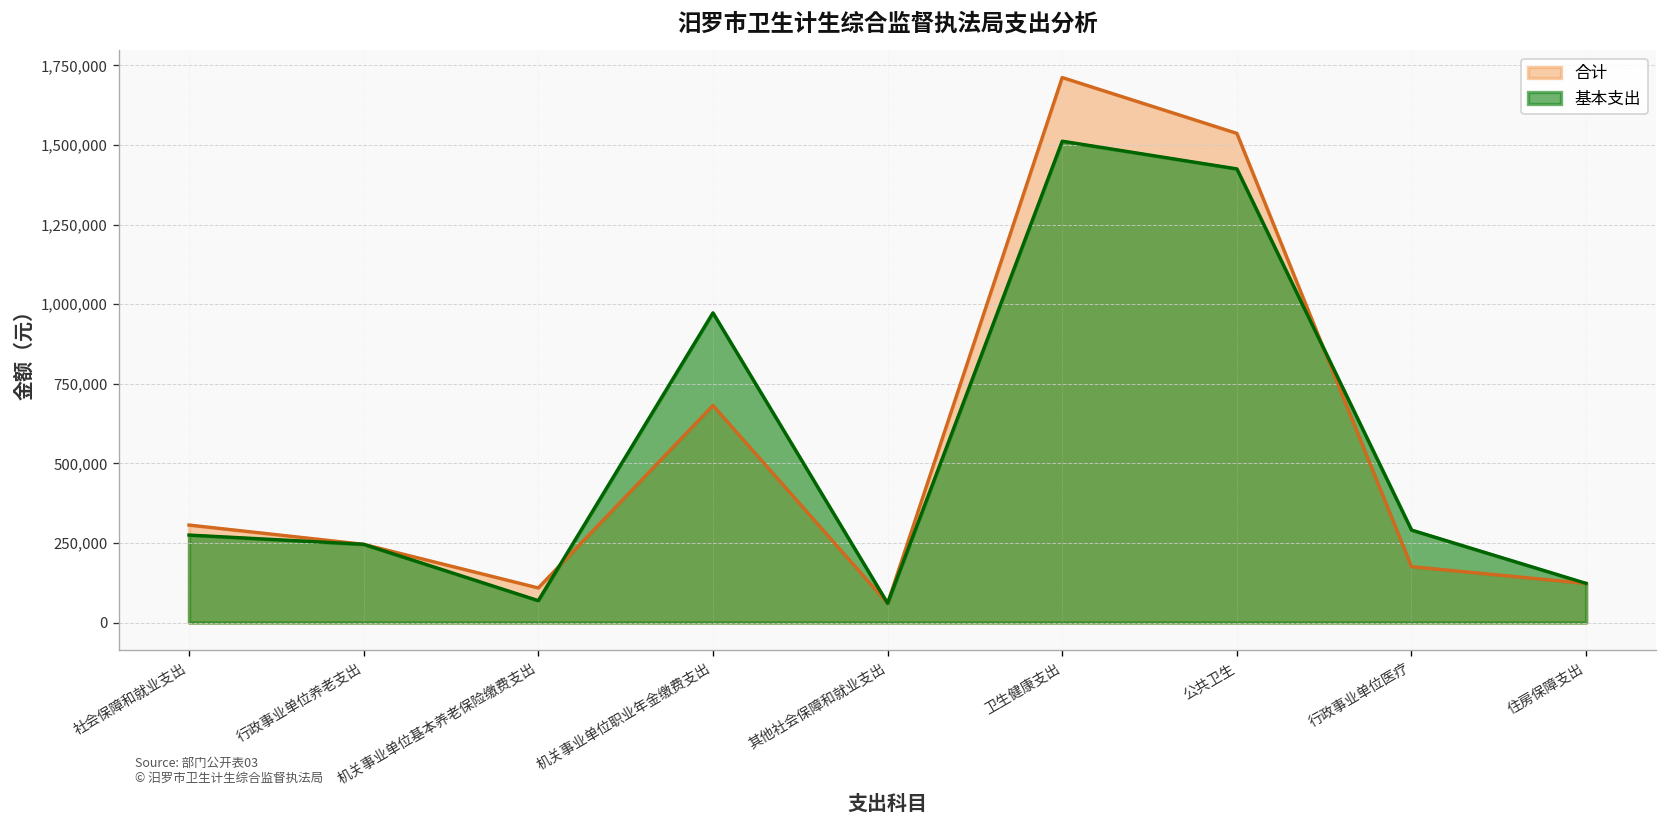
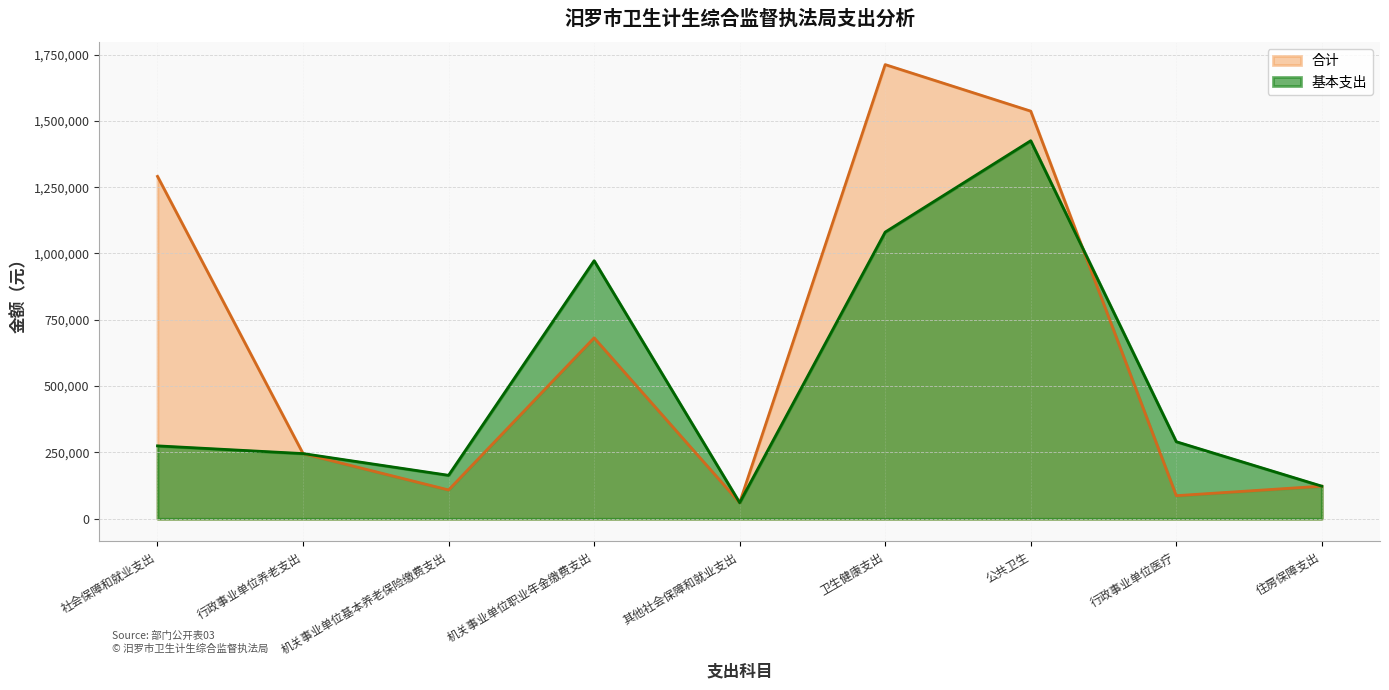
  {
    "合计": {
-     "社会保障和就业支出": "310,000",
+     "社会保障和就业支出": "1,290,000",
      "机关事业单位基本养老保险缴费支出": "110,000",
      "机关事业单位职业年金缴费支出": "680,000",
      "卫生健康支出": "1,710,000",
      "公共卫生": "1,540,000",
-     "行政事业单位医疗": "180,000"
+     "行政事业单位医疗": "90,000"
    },
    "基本支出": {
      "社会保障和就业支出": "270,000",
-     "机关事业单位基本养老保险缴费支出": "70,000",
+     "机关事业单位基本养老保险缴费支出": "160,000",
      "机关事业单位职业年金缴费支出": "970,000",
-     "卫生健康支出": "1,510,000",
+     "卫生健康支出": "1,080,000",
      "公共卫生": "1,420,000",
      "行政事业单位医疗": "290,000"
    }
  }
